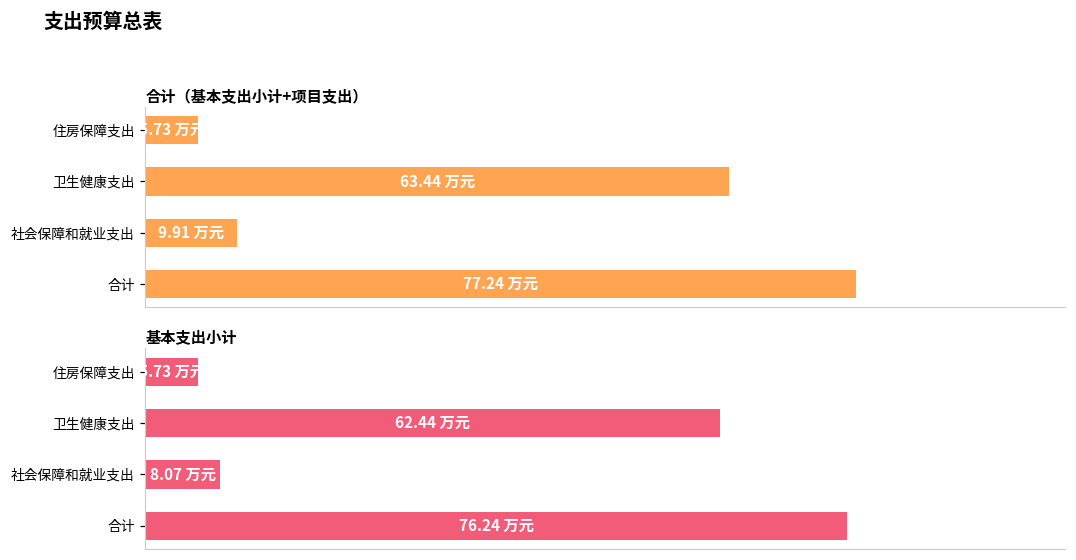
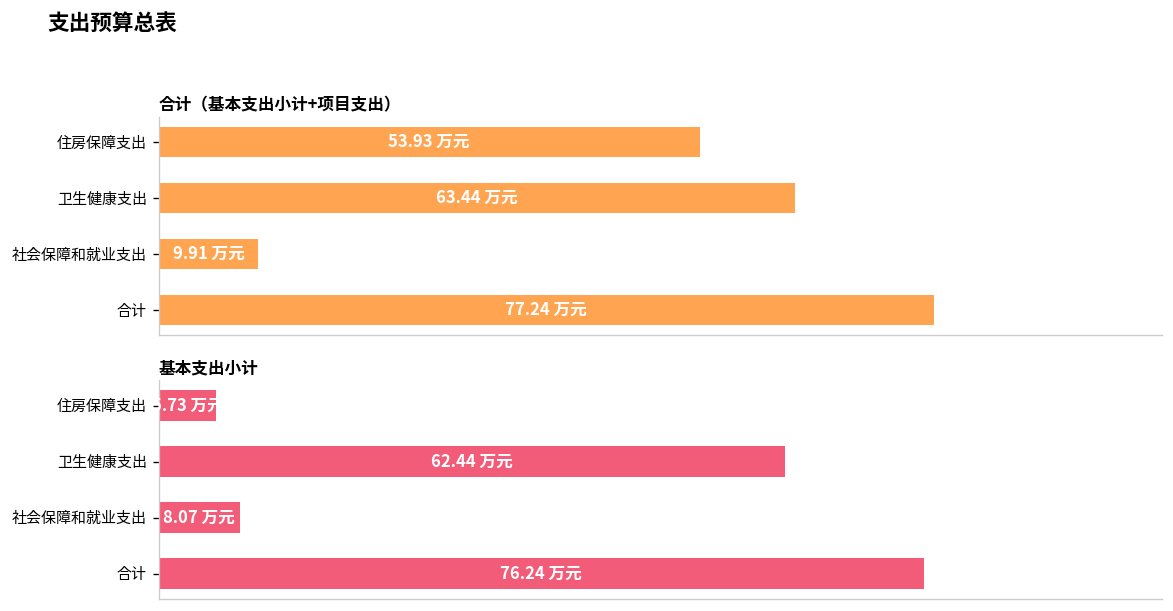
  {
    "合计（基本支出小计+项目支出）": {
-     "住房保障支出": 5.73,
+     "住房保障支出": 53.93,
      "卫生健康支出": 63.44,
      "社会保障和就业支出": 9.91,
      "合计": 77.24
    },
    "基本支出小计": {
      "住房保障支出": 5.73,
      "卫生健康支出": 62.44,
      "社会保障和就业支出": 8.07,
      "合计": 76.24
    }
  }
